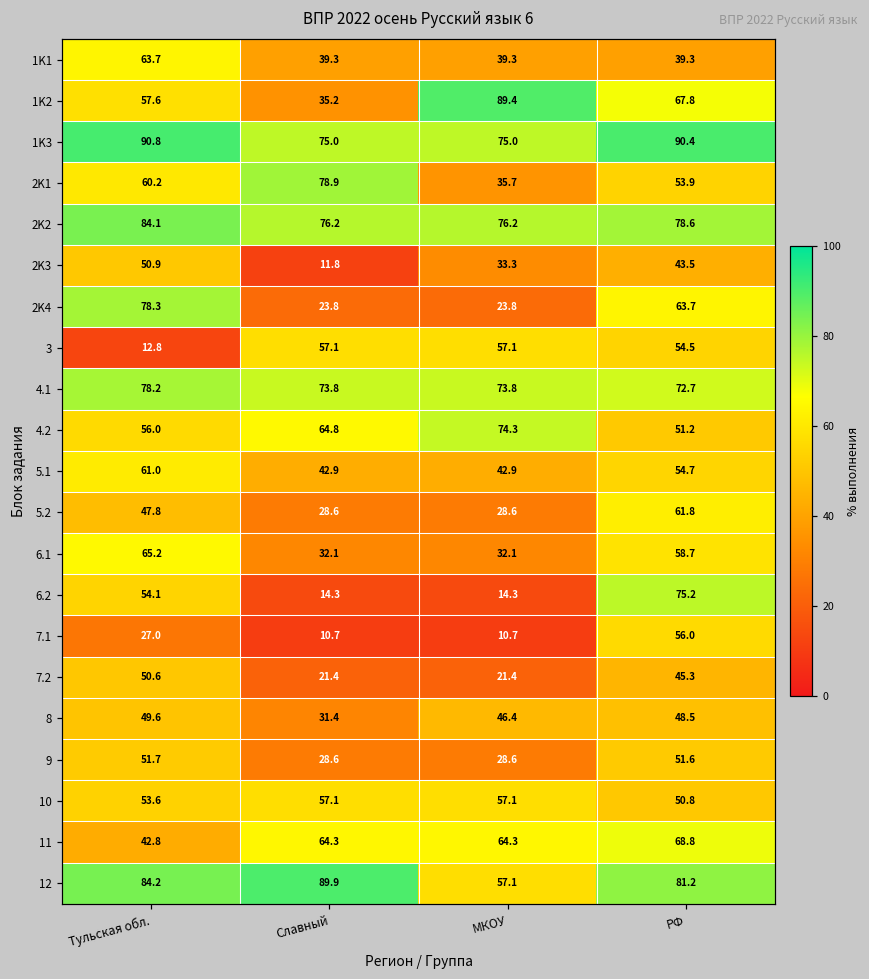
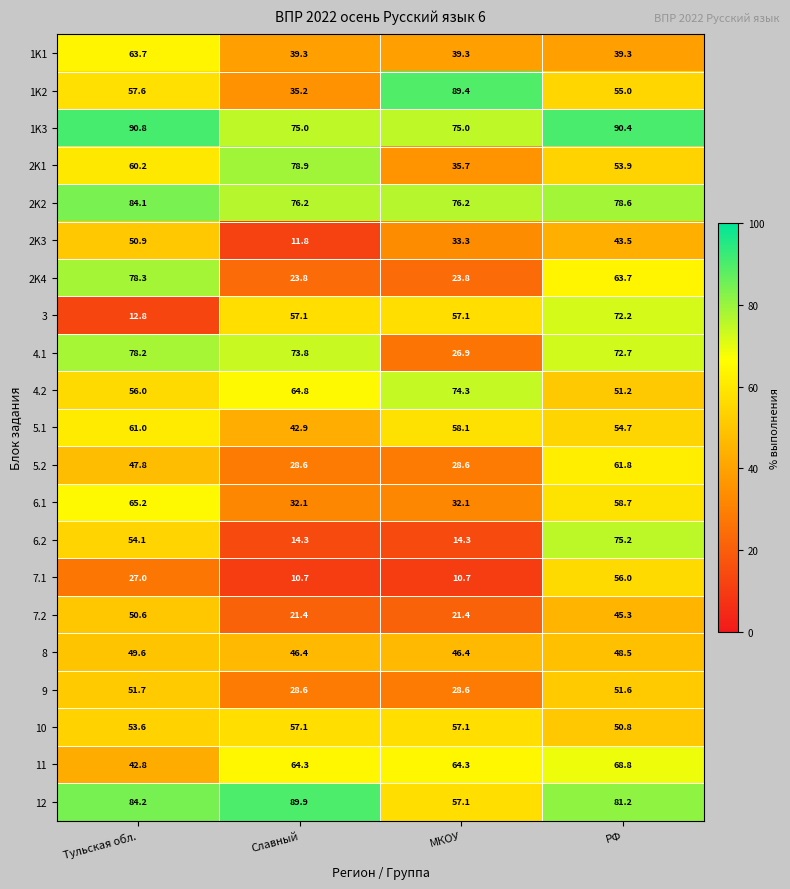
  {
    "1K1": {
      "Тульская обл.": 63.7,
      "Славный": 39.3,
      "МКОУ": 39.3,
      "РФ": 39.3
    },
    "1K2": {
      "Тульская обл.": 57.6,
      "Славный": 35.2,
      "МКОУ": 89.4,
-     "РФ": 67.8
+     "РФ": 55.0
    },
    "1K3": {
      "Тульская обл.": 90.8,
      "Славный": 75.0,
      "МКОУ": 75.0,
      "РФ": 90.4
    },
    "2K1": {
      "Тульская обл.": 60.2,
      "Славный": 78.9,
      "МКОУ": 35.7,
      "РФ": 53.9
    },
    "2K2": {
      "Тульская обл.": 84.1,
      "Славный": 76.2,
      "МКОУ": 76.2,
      "РФ": 78.6
    },
    "2K3": {
      "Тульская обл.": 50.9,
      "Славный": 11.8,
      "МКОУ": 33.3,
      "РФ": 43.5
    },
    "2K4": {
      "Тульская обл.": 78.3,
      "Славный": 23.8,
      "МКОУ": 23.8,
      "РФ": 63.7
    },
    "3": {
      "Тульская обл.": 12.8,
      "Славный": 57.1,
      "МКОУ": 57.1,
-     "РФ": 54.5
+     "РФ": 72.2
    },
    "4.1": {
      "Тульская обл.": 78.2,
      "Славный": 73.8,
-     "МКОУ": 73.8,
+     "МКОУ": 26.9,
      "РФ": 72.7
    },
    "4.2": {
      "Тульская обл.": 56.0,
      "Славный": 64.8,
      "МКОУ": 74.3,
      "РФ": 51.2
    },
    "5.1": {
      "Тульская обл.": 61.0,
      "Славный": 42.9,
-     "МКОУ": 42.9,
+     "МКОУ": 58.1,
      "РФ": 54.7
    },
    "5.2": {
      "Тульская обл.": 47.8,
      "Славный": 28.6,
      "МКОУ": 28.6,
      "РФ": 61.8
    },
    "6.1": {
      "Тульская обл.": 65.2,
      "Славный": 32.1,
      "МКОУ": 32.1,
      "РФ": 58.7
    },
    "6.2": {
      "Тульская обл.": 54.1,
      "Славный": 14.3,
      "МКОУ": 14.3,
      "РФ": 75.2
    },
    "7.1": {
      "Тульская обл.": 27.0,
      "Славный": 10.7,
      "МКОУ": 10.7,
      "РФ": 56.0
    },
    "7.2": {
      "Тульская обл.": 50.6,
      "Славный": 21.4,
      "МКОУ": 21.4,
      "РФ": 45.3
    },
    "8": {
      "Тульская обл.": 49.6,
-     "Славный": 31.4,
+     "Славный": 46.4,
      "МКОУ": 46.4,
      "РФ": 48.5
    },
    "9": {
      "Тульская обл.": 51.7,
      "Славный": 28.6,
      "МКОУ": 28.6,
      "РФ": 51.6
    },
    "10": {
      "Тульская обл.": 53.6,
      "Славный": 57.1,
      "МКОУ": 57.1,
      "РФ": 50.8
    },
    "11": {
      "Тульская обл.": 42.8,
      "Славный": 64.3,
      "МКОУ": 64.3,
      "РФ": 68.8
    },
    "12": {
      "Тульская обл.": 84.2,
      "Славный": 89.9,
      "МКОУ": 57.1,
      "РФ": 81.2
    }
  }
